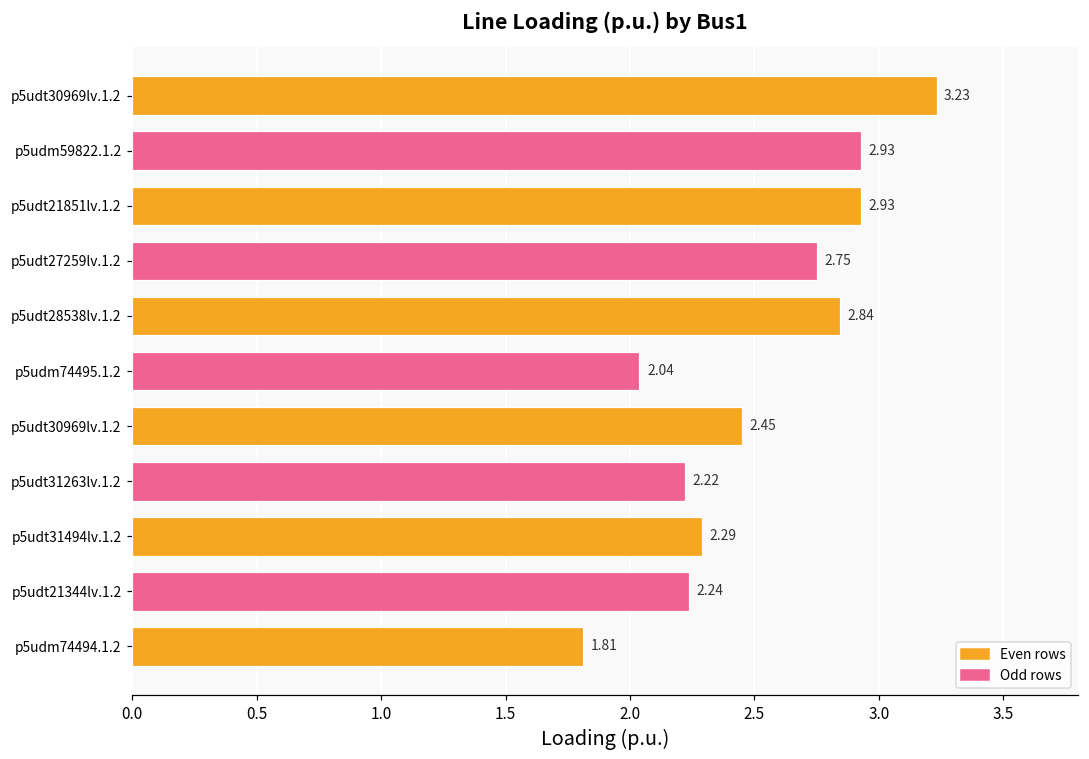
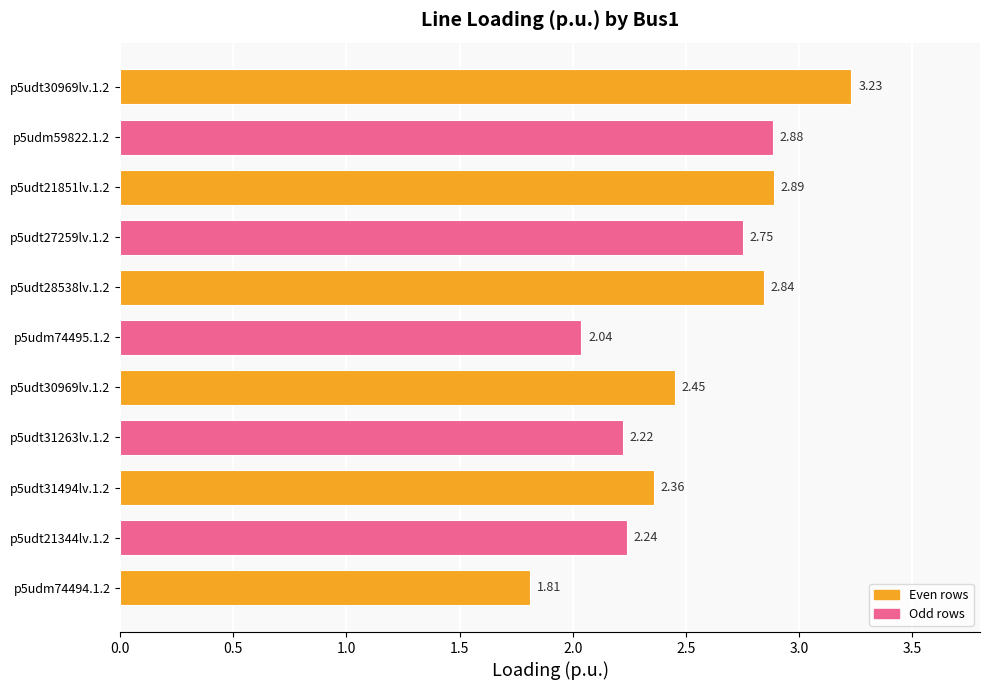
  {
-   "p5udm59822.1.2": 2.93,
-   "p5udt21851lv.1.2": 2.93,
+   "p5udm59822.1.2": 2.88,
+   "p5udt21851lv.1.2": 2.89,
    "p5udt27259lv.1.2": 2.75,
    "p5udt28538lv.1.2": 2.84,
    "p5udm74495.1.2": 2.04,
    "p5udt31263lv.1.2": 2.22,
-   "p5udt31494lv.1.2": 2.29,
+   "p5udt31494lv.1.2": 2.36,
    "p5udt21344lv.1.2": 2.24,
    "p5udm74494.1.2": 1.81
  }
